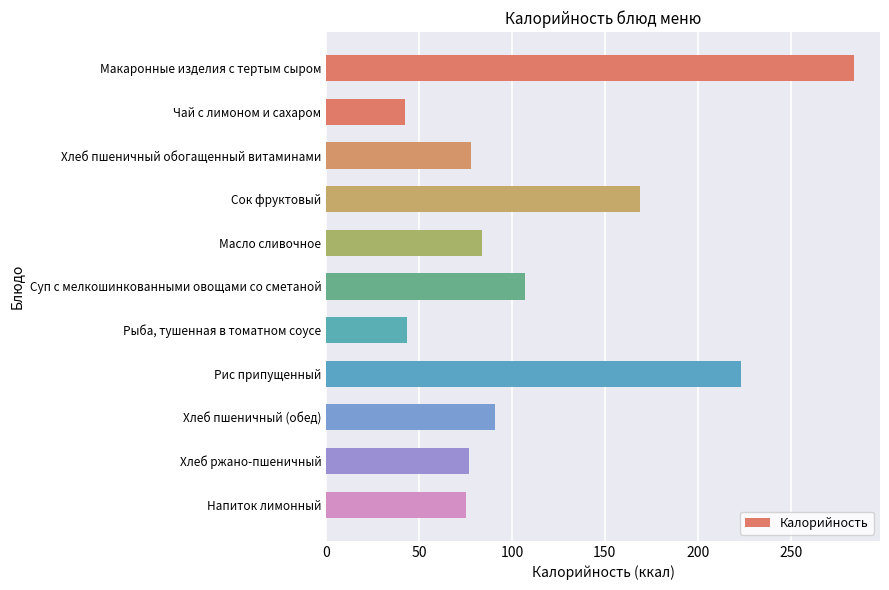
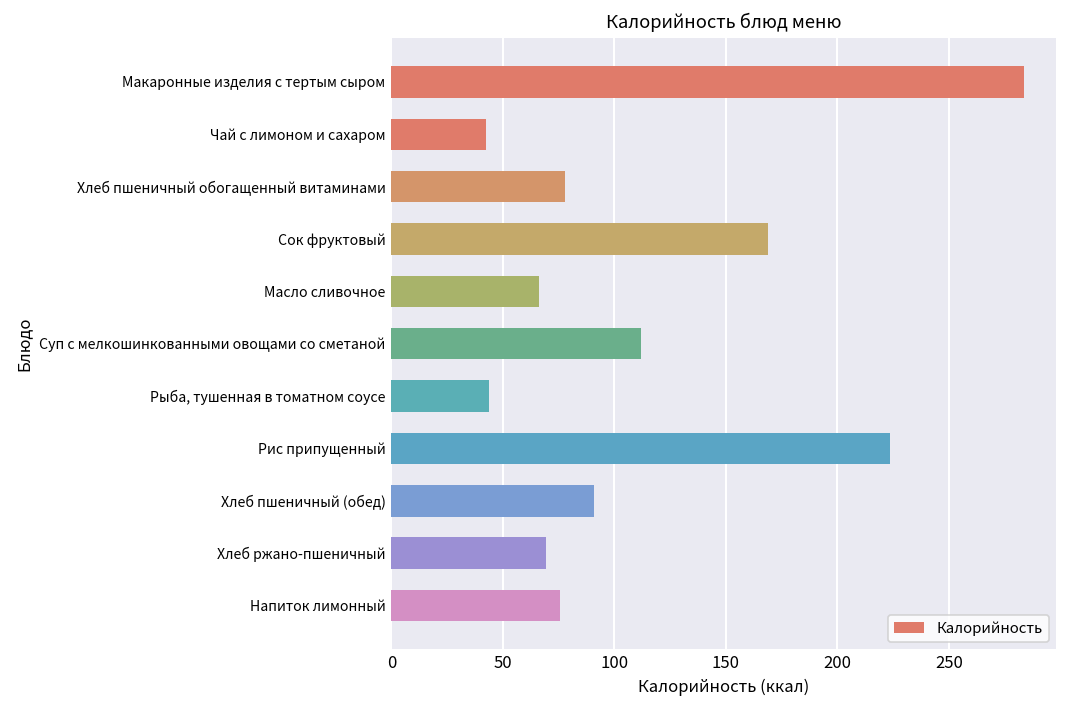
  {
    "Макаронные изделия с тертым сыром": 284,
    "Чай с лимоном и сахаром": 42,
    "Хлеб пшеничный обогащенный витаминами": 78,
    "Сок фруктовый": 169,
-   "Масло сливочное": 84,
-   "Суп с мелкошинкованными овощами со сметаной": 107,
+   "Масло сливочное": 66,
+   "Суп с мелкошинкованными овощами со сметаной": 112,
    "Рыба, тушенная в томатном соусе": 44,
    "Рис припущенный": 224,
    "Хлеб пшеничный (обед)": 91,
-   "Хлеб ржано-пшеничный": 77,
+   "Хлеб ржано-пшеничный": 69,
    "Напиток лимонный": 76
  }
